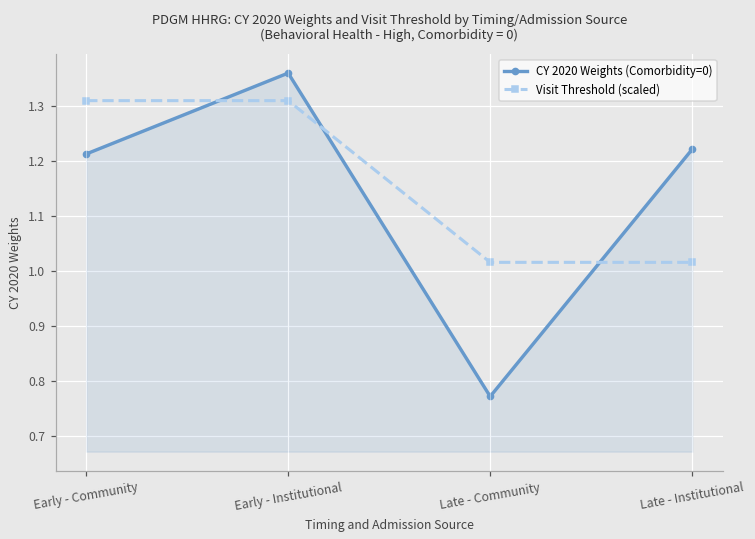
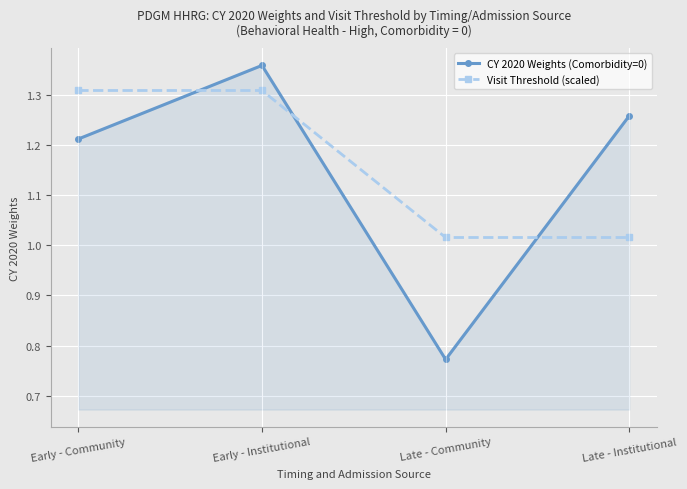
  {
    "CY 2020 Weights (Comorbidity=0)": {
      "Early - Community": 1.21,
      "Early - Institutional": 1.36,
      "Late - Community": 0.77,
-     "Late - Institutional": 1.22
+     "Late - Institutional": 1.26
    },
    "Visit Threshold (scaled)": {
      "Early - Community": 1.31,
      "Early - Institutional": 1.31,
      "Late - Community": 1.02,
      "Late - Institutional": 1.02
    }
  }
